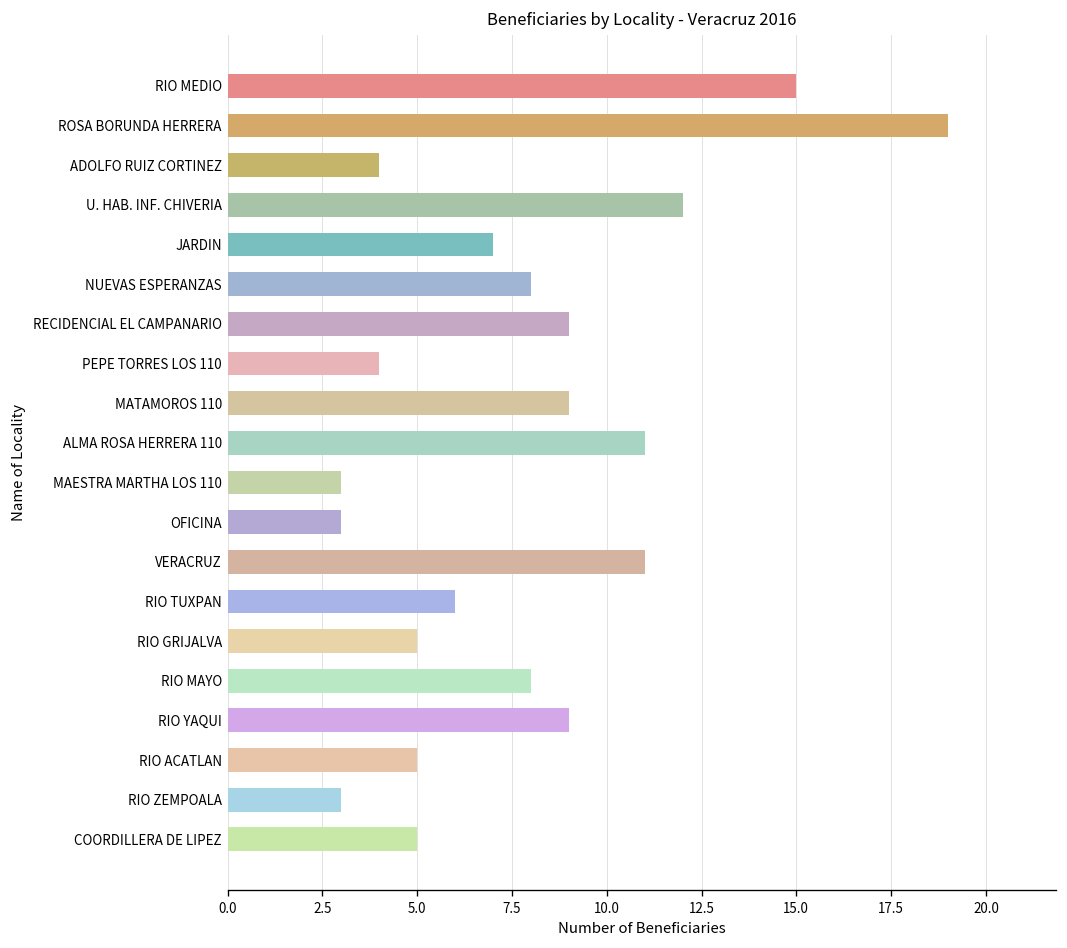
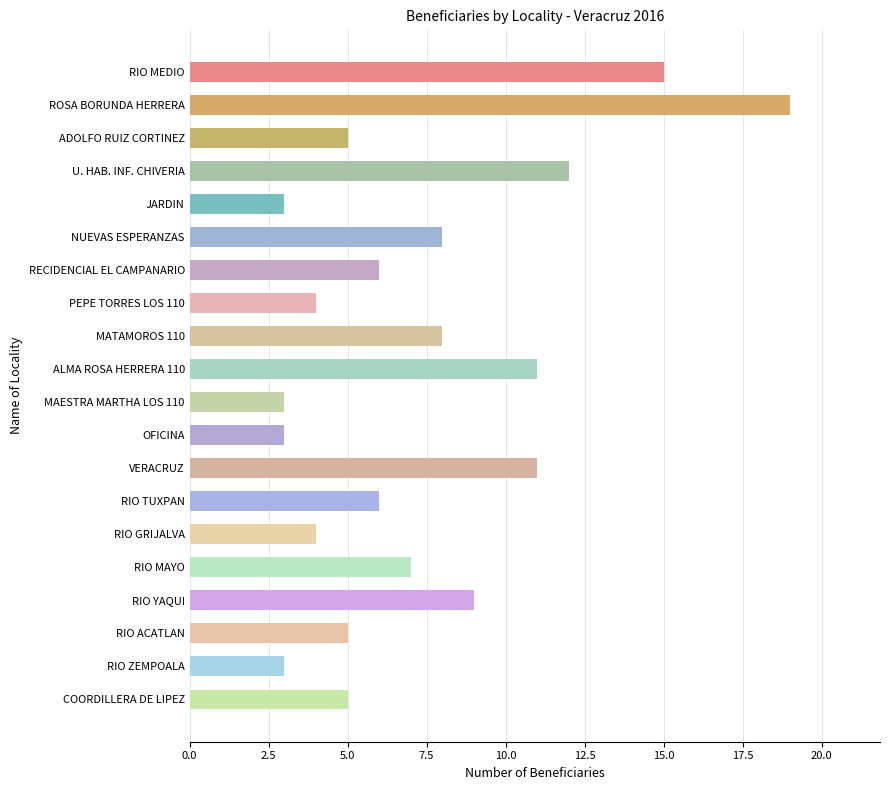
  {
    "RIO MEDIO": 15,
    "ROSA BORUNDA HERRERA": 19,
-   "ADOLFO RUIZ CORTINEZ": 4,
+   "ADOLFO RUIZ CORTINEZ": 5,
    "U. HAB. INF. CHIVERIA": 12,
-   "JARDIN": 7,
+   "JARDIN": 3,
    "NUEVAS ESPERANZAS": 8,
-   "RECIDENCIAL EL CAMPANARIO": 9,
+   "RECIDENCIAL EL CAMPANARIO": 6,
    "PEPE TORRES LOS 110": 4,
-   "MATAMOROS 110": 9,
+   "MATAMOROS 110": 8,
    "ALMA ROSA HERRERA 110": 11,
    "MAESTRA MARTHA LOS 110": 3,
    "OFICINA": 3,
    "VERACRUZ": 11,
    "RIO TUXPAN": 6,
-   "RIO GRIJALVA": 5,
-   "RIO MAYO": 8,
+   "RIO GRIJALVA": 4,
+   "RIO MAYO": 7,
    "RIO YAQUI": 9,
    "RIO ACATLAN": 5,
    "RIO ZEMPOALA": 3,
    "COORDILLERA DE LIPEZ": 5
  }
